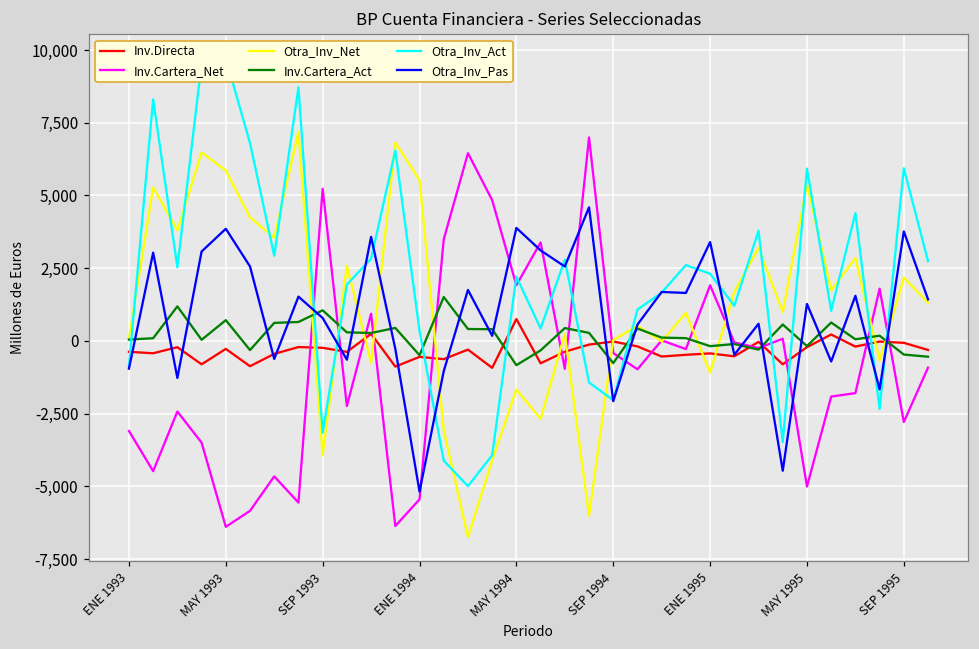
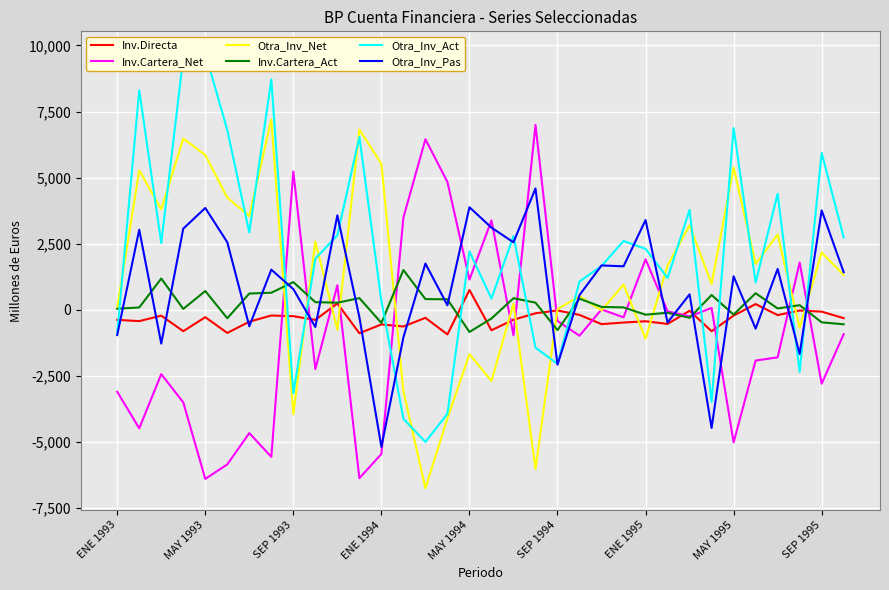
  {
    "Inv.Directa": {
      "ENE 1993": "-400",
      "MAY 1993": "-300",
      "SEP 1993": "-200",
      "MAY 1994": "800",
      "ENE 1995": "-400",
      "SEP 1995": "-100"
    },
    "Inv.Cartera_Net": {
      "ENE 1993": "-3,100",
      "MAY 1993": "-6,400",
      "SEP 1993": "5,200",
      "ENE 1994": "-5,500",
-     "MAY 1994": "1,900",
+     "MAY 1994": "1,100",
      "SEP 1994": "-400",
      "ENE 1995": "1,900",
      "MAY 1995": "-5,000",
      "SEP 1995": "-2,800"
    },
    "Otra_Inv_Net": {
      "MAY 1993": "5,900",
      "SEP 1993": "-3,900",
      "ENE 1994": "5,500",
      "MAY 1994": "-1,700",
      "ENE 1995": "-1,100",
      "MAY 1995": "5,400",
      "SEP 1995": "2,200"
    },
    "Inv.Cartera_Act": {
      "MAY 1993": "700",
      "SEP 1993": "1,100",
      "MAY 1994": "-800",
      "SEP 1994": "-800",
      "ENE 1995": "-200",
      "SEP 1995": "-500"
    },
    "Otra_Inv_Act": {
      "SEP 1993": "-3,200",
      "ENE 1994": "300",
      "MAY 1994": "2,200",
      "ENE 1995": "2,300",
-     "MAY 1995": "5,900",
+     "MAY 1995": "6,900",
      "SEP 1995": "5,900"
    },
    "Otra_Inv_Pas": {
      "MAY 1993": "3,900",
      "SEP 1993": "800",
      "ENE 1994": "-5,200",
      "MAY 1994": "3,900",
      "ENE 1995": "3,400",
      "MAY 1995": "1,300",
      "SEP 1995": "3,800"
    }
  }
